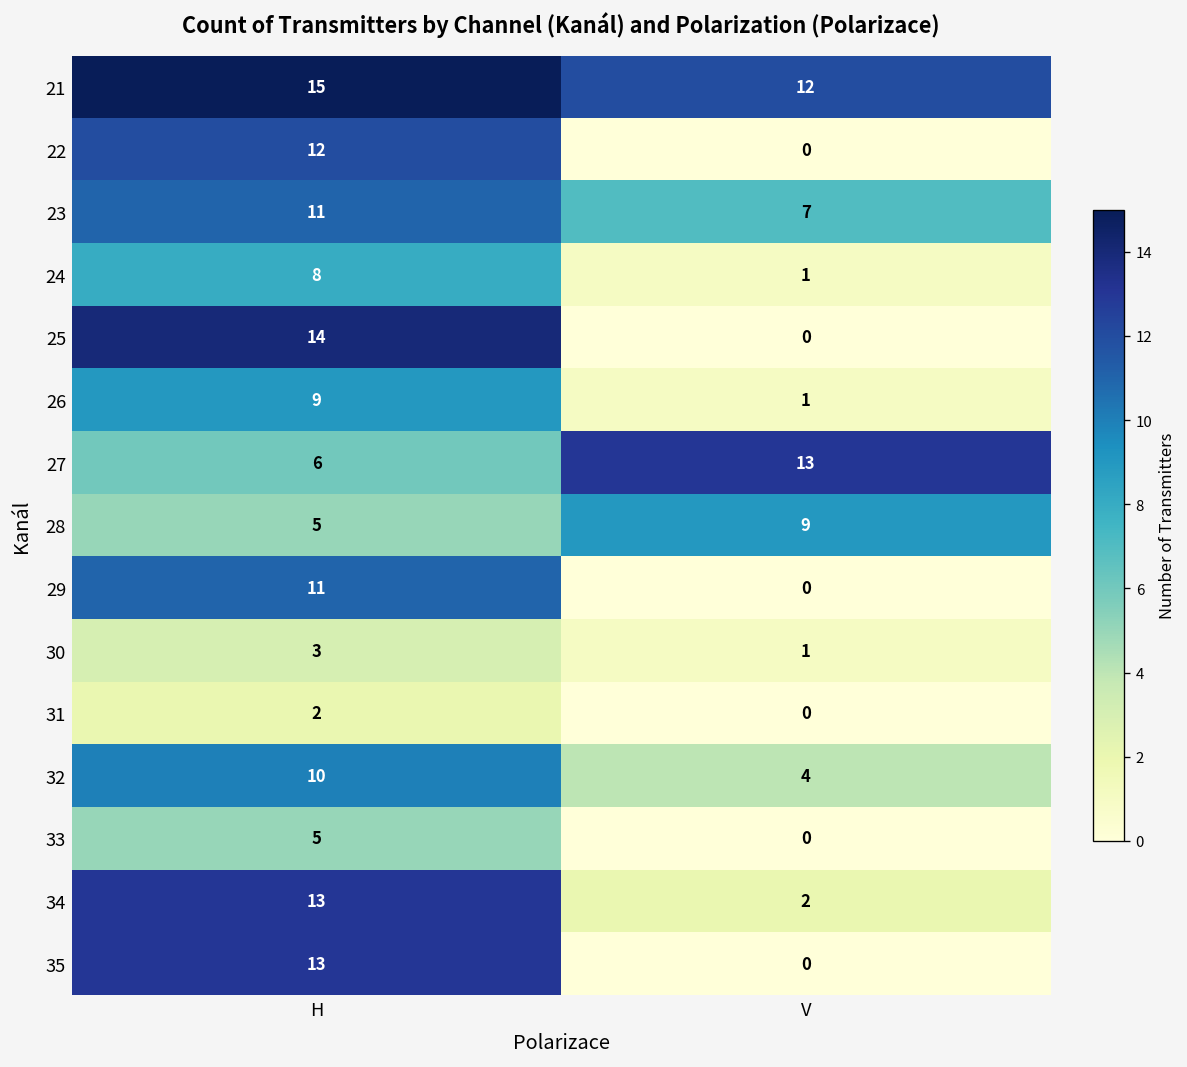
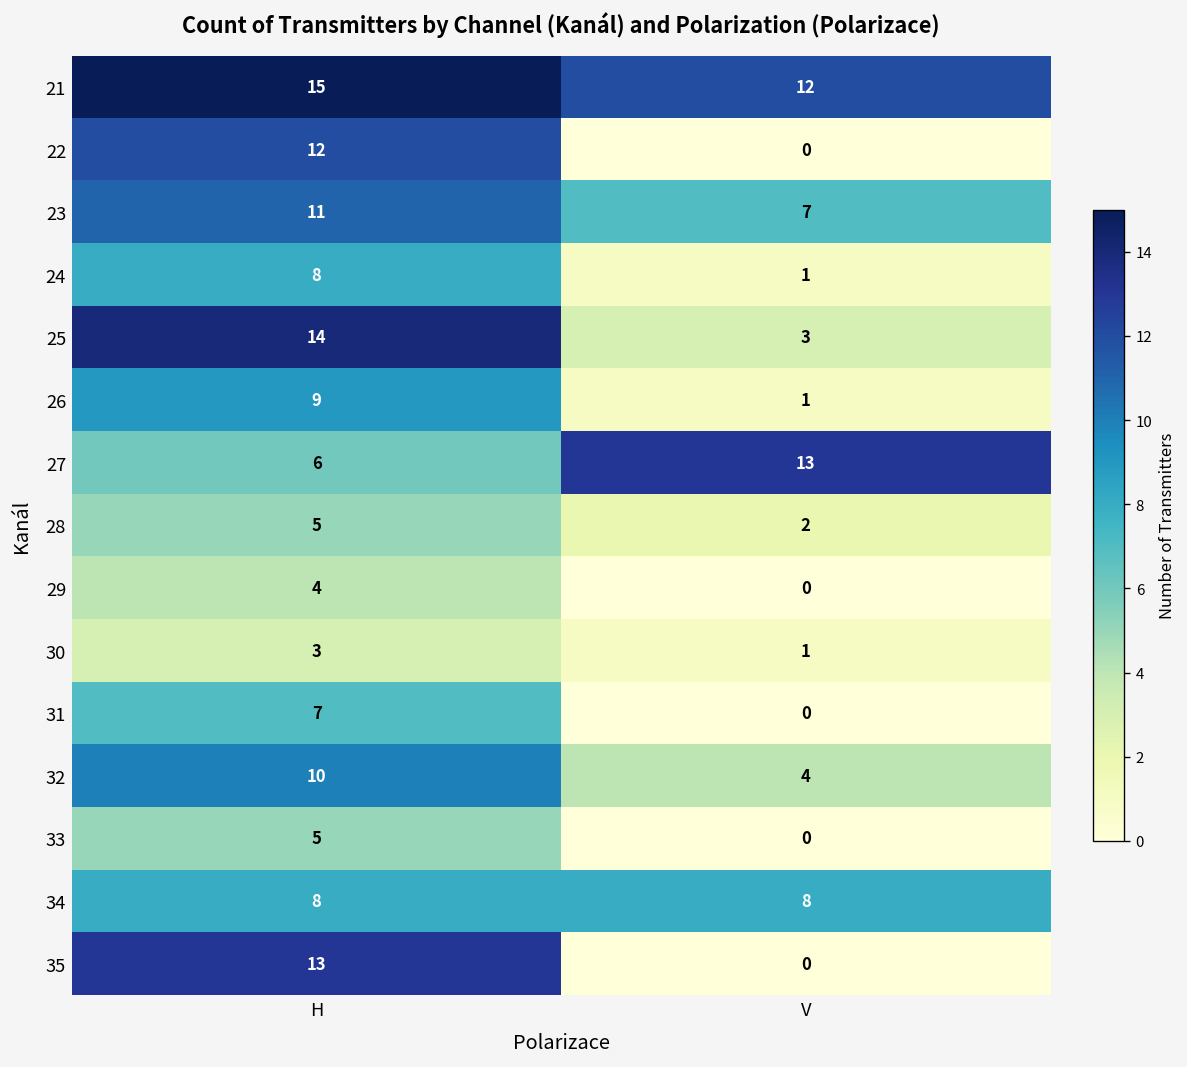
  {
    "21": {
      "H": 15,
      "V": 12
    },
    "22": {
      "H": 12,
      "V": 0
    },
    "23": {
      "H": 11,
      "V": 7
    },
    "24": {
      "H": 8,
      "V": 1
    },
    "25": {
      "H": 14,
-     "V": 0
+     "V": 3
    },
    "26": {
      "H": 9,
      "V": 1
    },
    "27": {
      "H": 6,
      "V": 13
    },
    "28": {
      "H": 5,
-     "V": 9
+     "V": 2
    },
    "29": {
-     "H": 11,
+     "H": 4,
      "V": 0
    },
    "30": {
      "H": 3,
      "V": 1
    },
    "31": {
-     "H": 2,
+     "H": 7,
      "V": 0
    },
    "32": {
      "H": 10,
      "V": 4
    },
    "33": {
      "H": 5,
      "V": 0
    },
    "34": {
-     "H": 13,
-     "V": 2
+     "H": 8,
+     "V": 8
    },
    "35": {
      "H": 13,
      "V": 0
    }
  }
